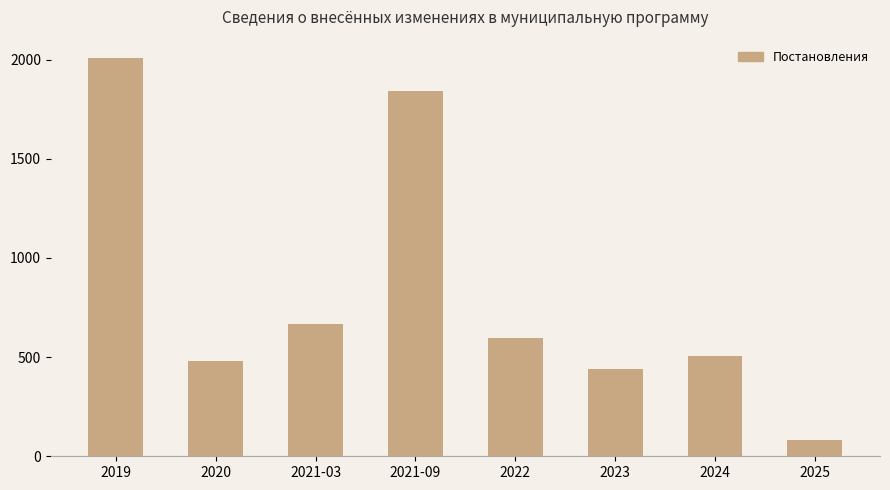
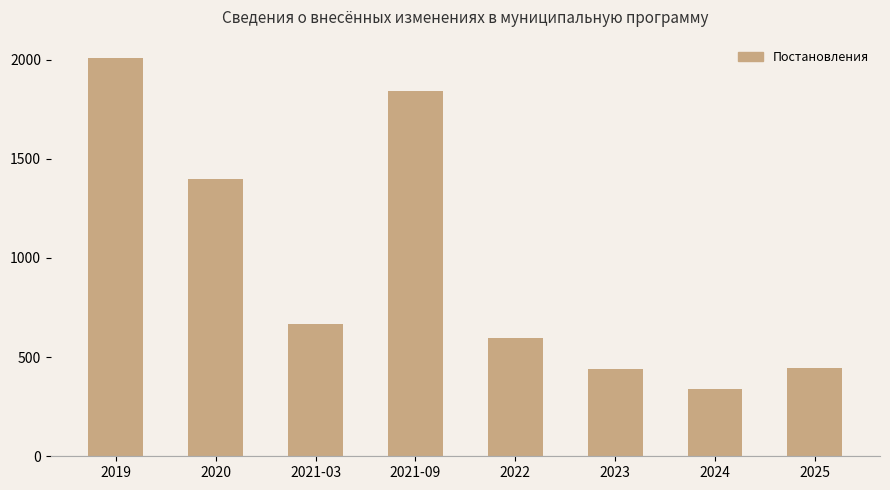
  {
    "2019": 2010,
-   "2020": 480,
+   "2020": 1400,
    "2021-03": 670,
    "2021-09": 1840,
    "2022": 600,
    "2023": 440,
-   "2024": 510,
-   "2025": 80
+   "2024": 340,
+   "2025": 450
  }
